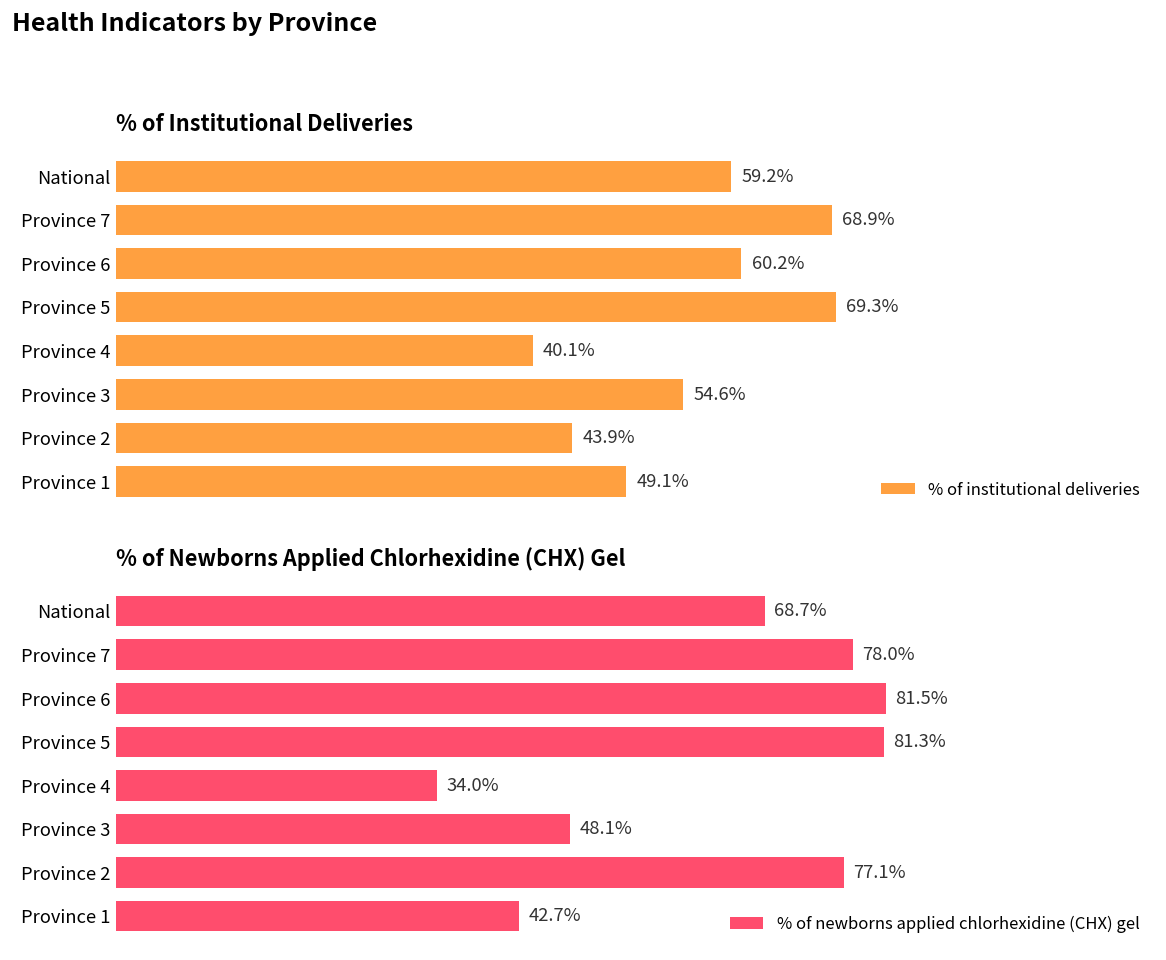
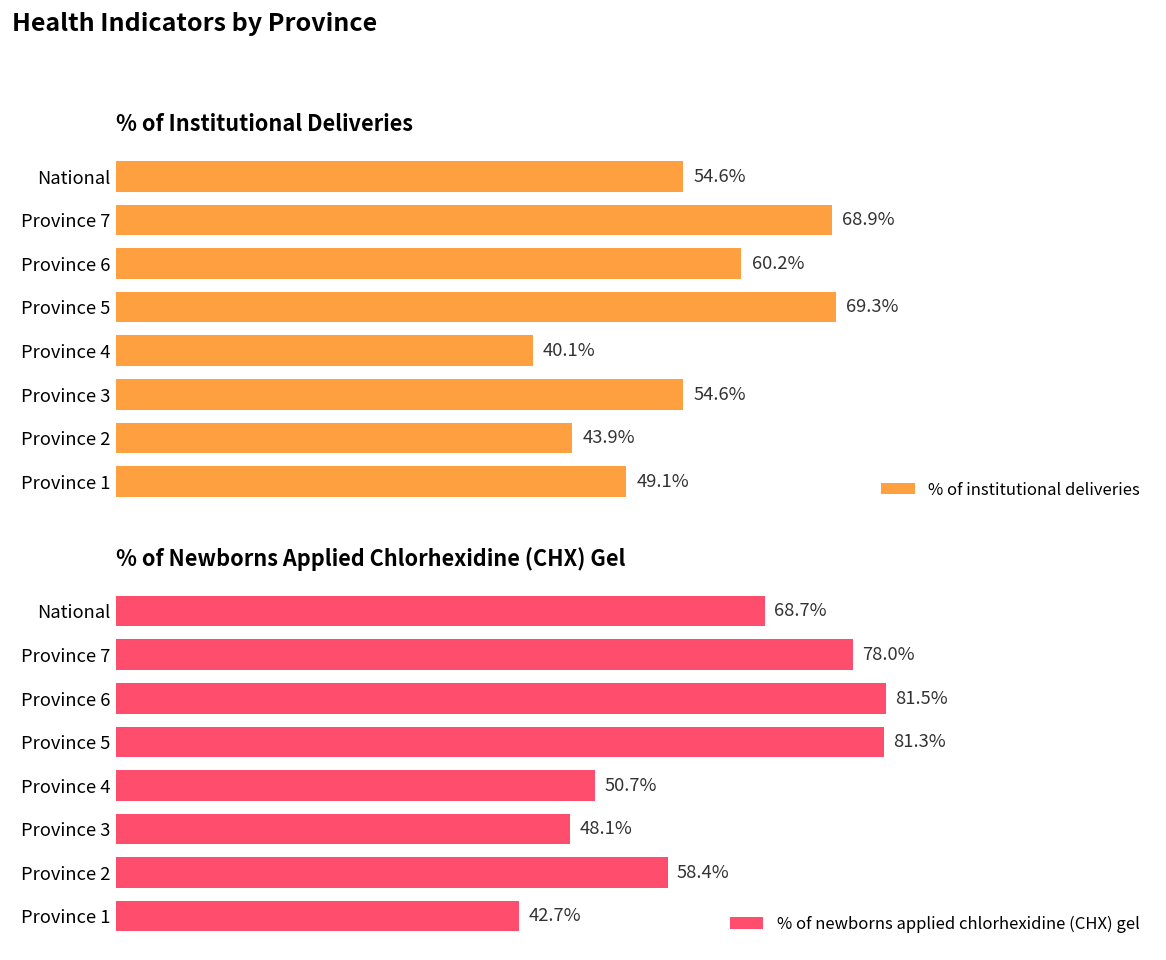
  {
    "% of Institutional Deliveries": {
-     "National": "59.2%",
+     "National": "54.6%",
      "Province 7": "68.9%",
      "Province 6": "60.2%",
      "Province 5": "69.3%",
      "Province 4": "40.1%",
      "Province 3": "54.6%",
      "Province 2": "43.9%",
      "Province 1": "49.1%"
    },
    "% of Newborns Applied Chlorhexidine (CHX) Gel": {
      "National": "68.7%",
      "Province 7": "78.0%",
      "Province 6": "81.5%",
      "Province 5": "81.3%",
-     "Province 4": "34.0%",
+     "Province 4": "50.7%",
      "Province 3": "48.1%",
-     "Province 2": "77.1%",
+     "Province 2": "58.4%",
      "Province 1": "42.7%"
    }
  }
